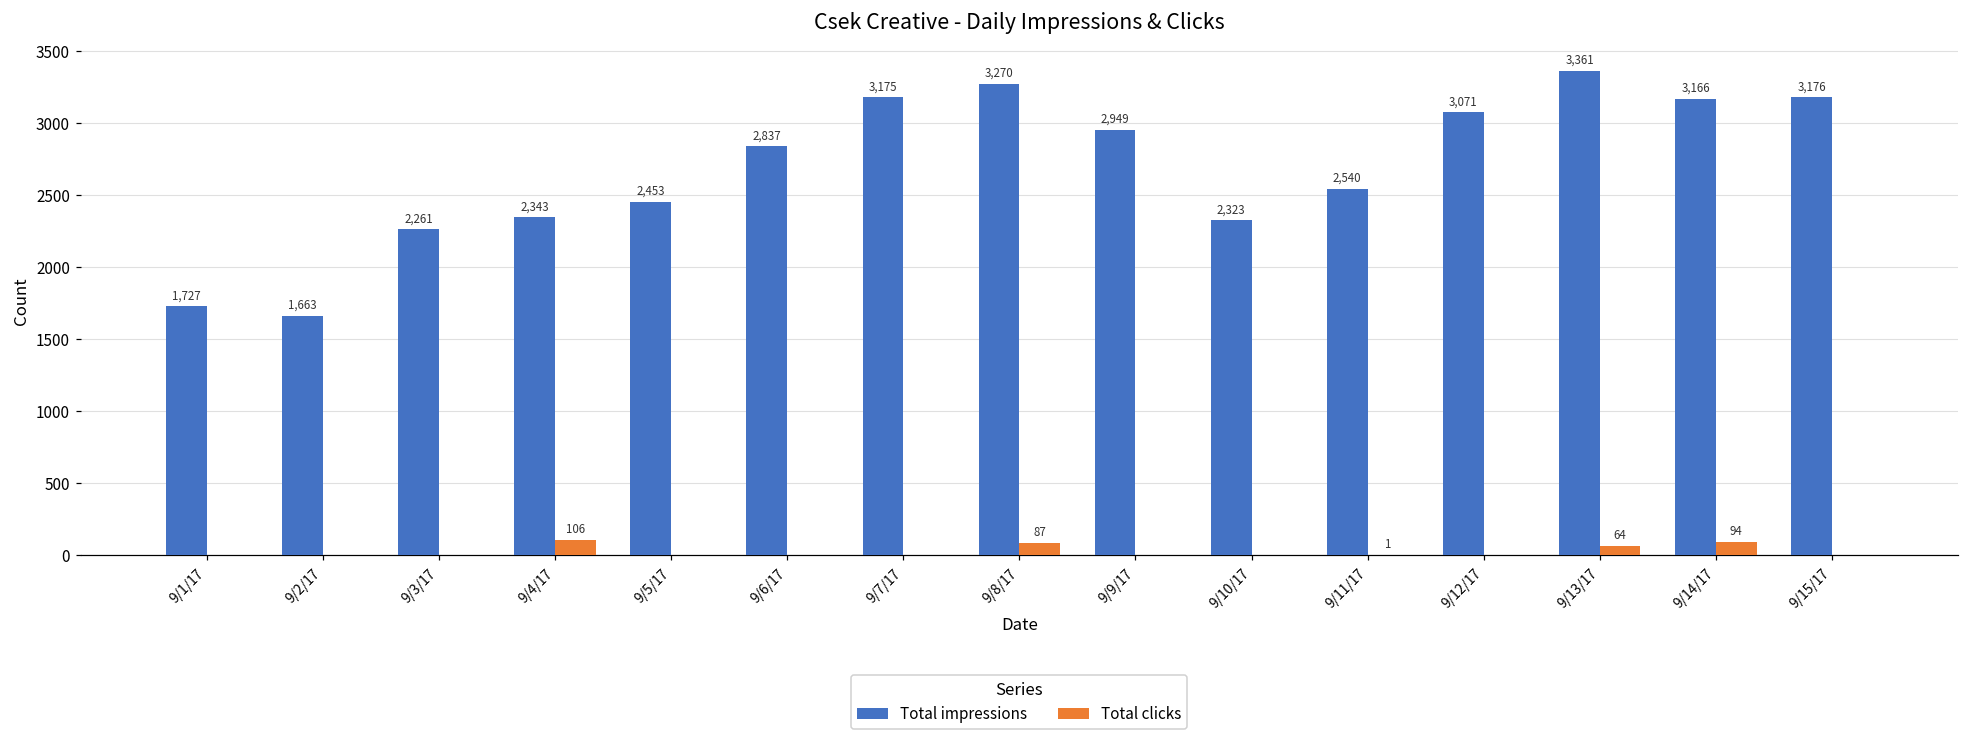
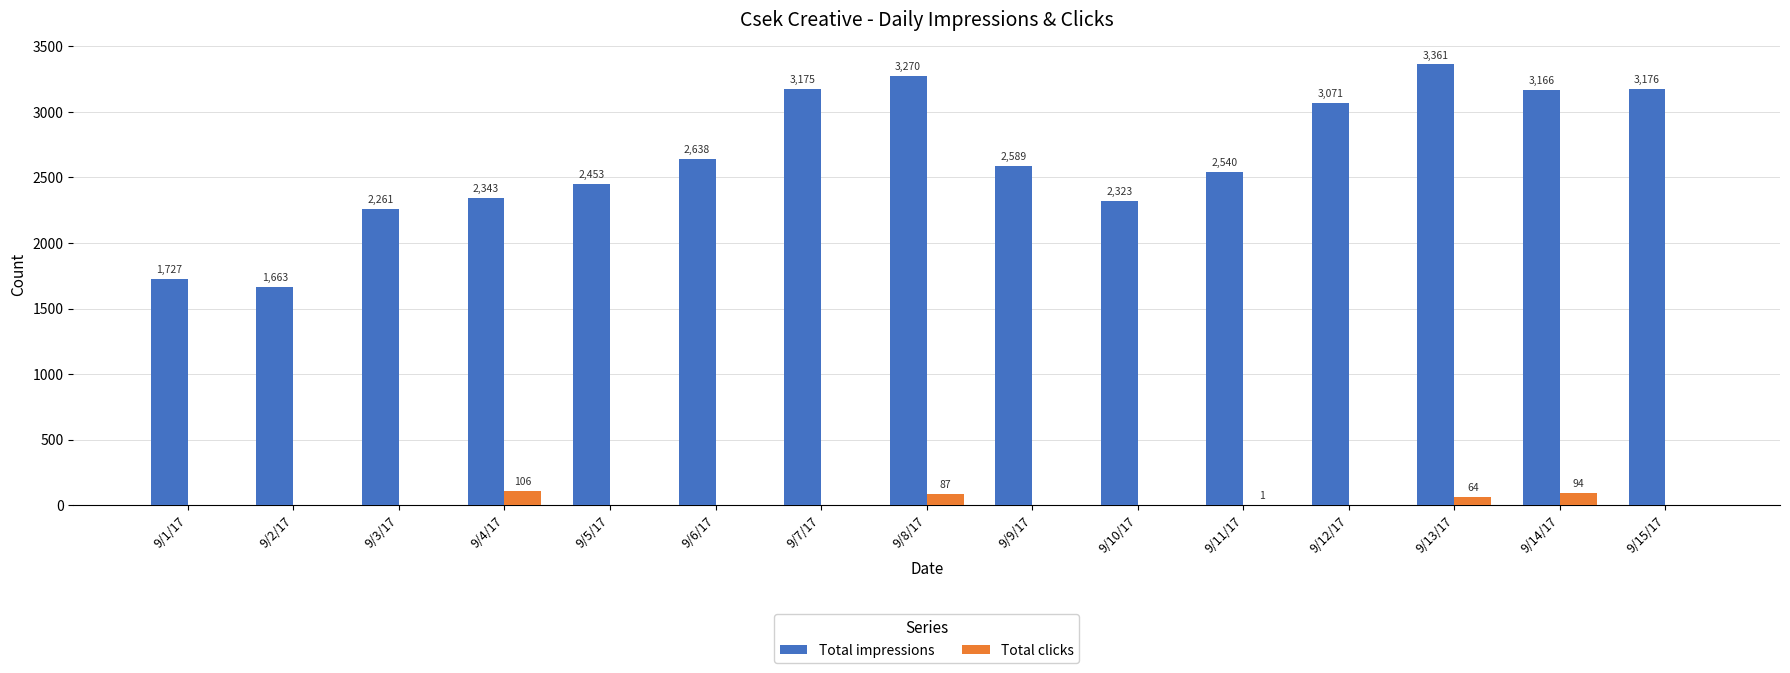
  {
    "Total impressions": {
      "9/1/17": "1,727",
      "9/2/17": "1,663",
      "9/3/17": "2,261",
      "9/4/17": "2,343",
      "9/5/17": "2,453",
-     "9/6/17": "2,837",
+     "9/6/17": "2,638",
      "9/7/17": "3,175",
      "9/8/17": "3,270",
-     "9/9/17": "2,949",
+     "9/9/17": "2,589",
      "9/10/17": "2,323",
      "9/11/17": "2,540",
      "9/12/17": "3,071",
      "9/13/17": "3,361",
      "9/14/17": "3,166",
      "9/15/17": "3,176"
    },
    "Total clicks": {
      "9/4/17": "106",
      "9/8/17": "87",
      "9/11/17": "1",
      "9/13/17": "64",
      "9/14/17": "94"
    }
  }
